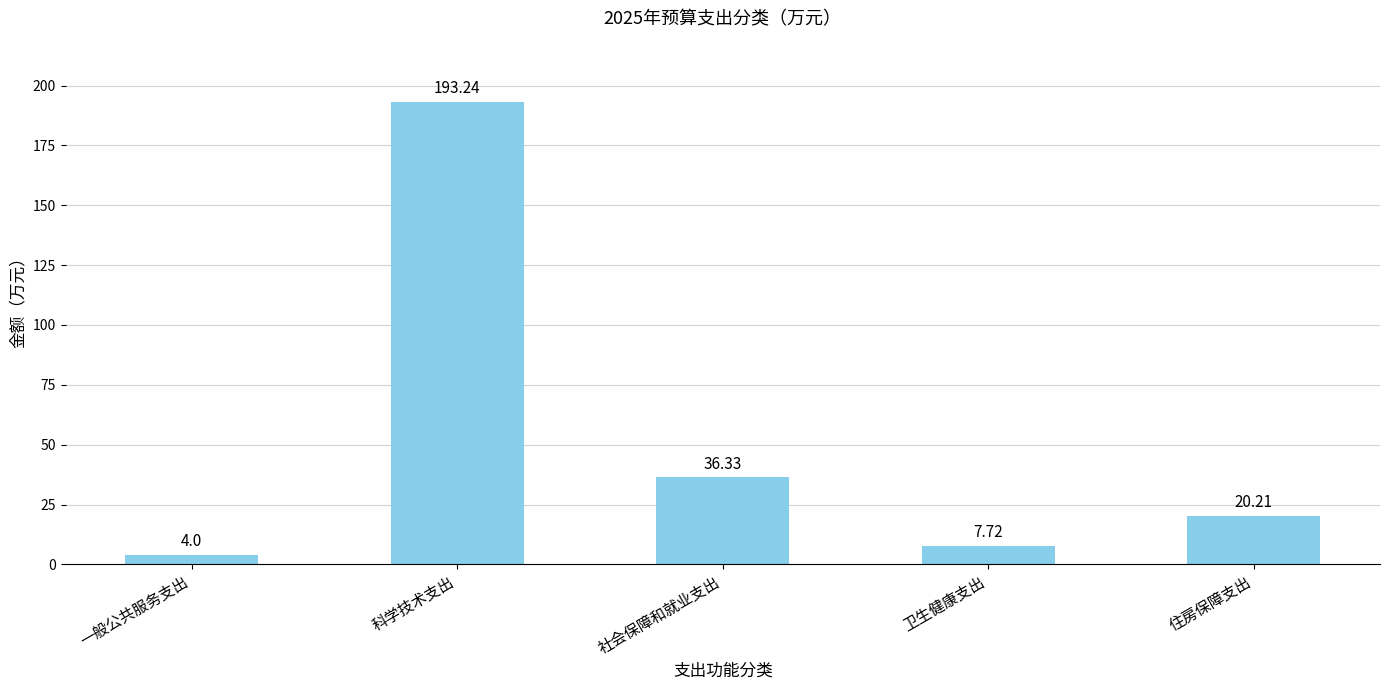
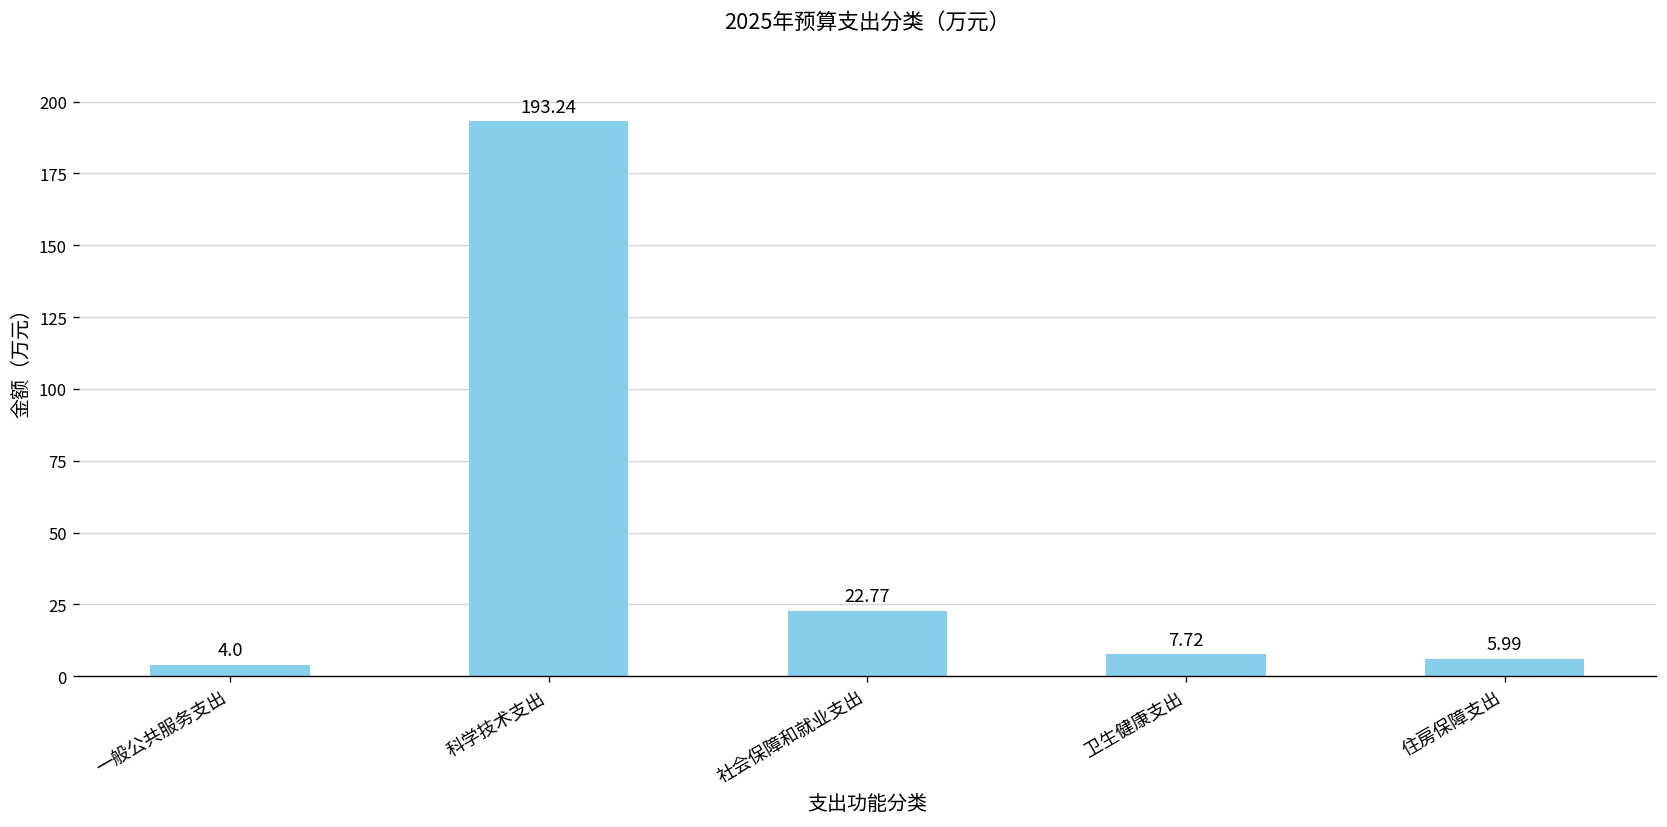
  {
    "一般公共服务支出": 4.0,
    "科学技术支出": 193.24,
-   "社会保障和就业支出": 36.33,
+   "社会保障和就业支出": 22.77,
    "卫生健康支出": 7.72,
-   "住房保障支出": 20.21
+   "住房保障支出": 5.99
  }
